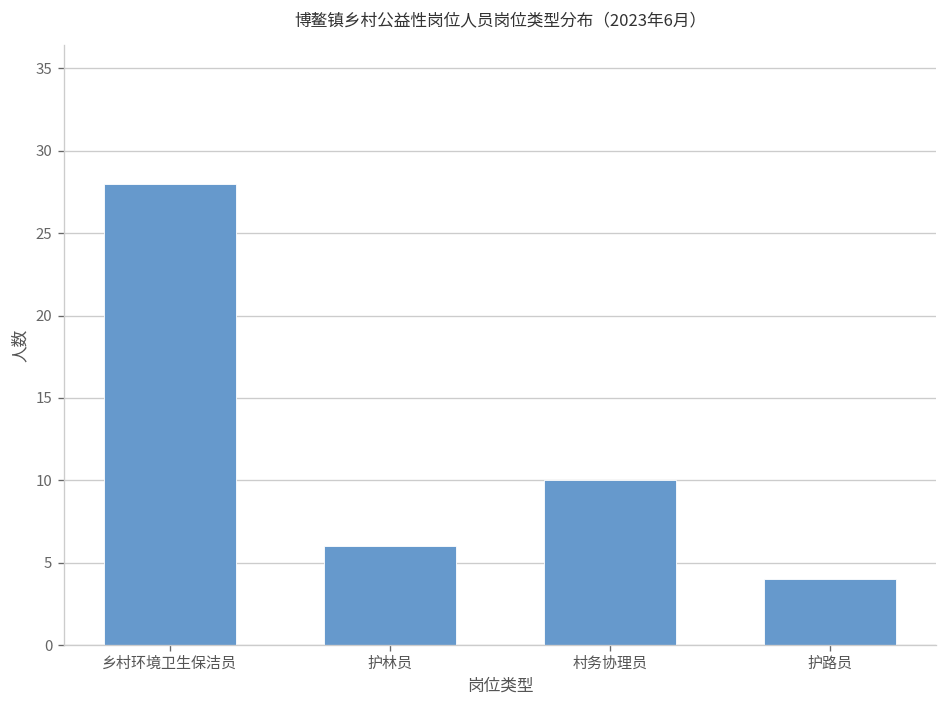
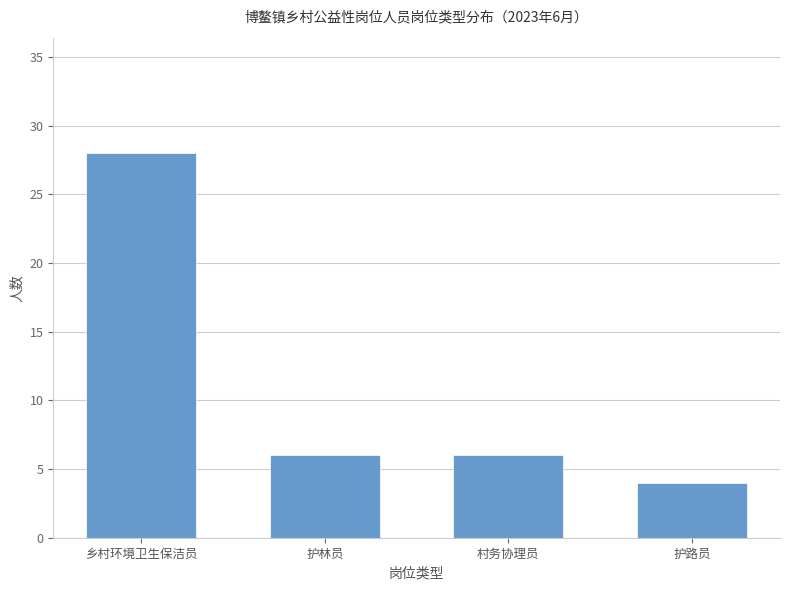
  {
    "乡村环境卫生保洁员": 28,
    "护林员": 6,
-   "村务协理员": 10,
+   "村务协理员": 6,
    "护路员": 4
  }
